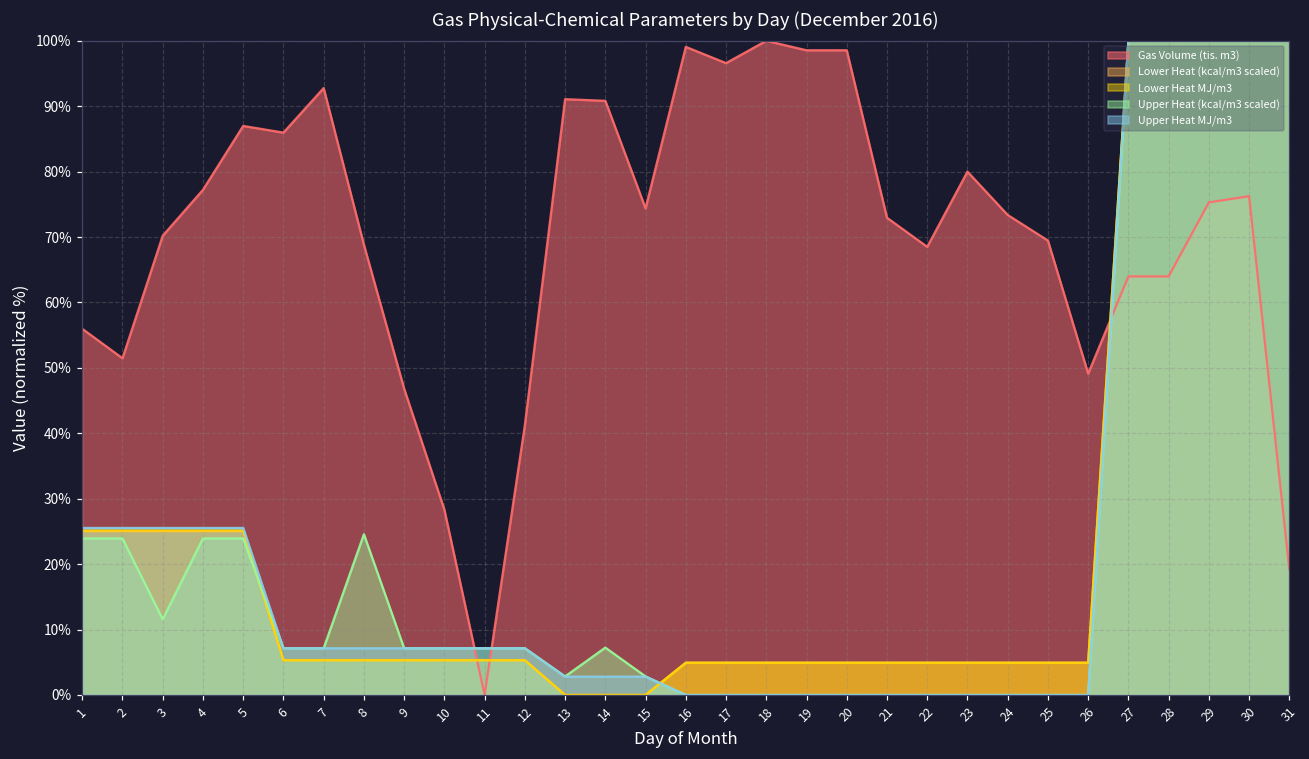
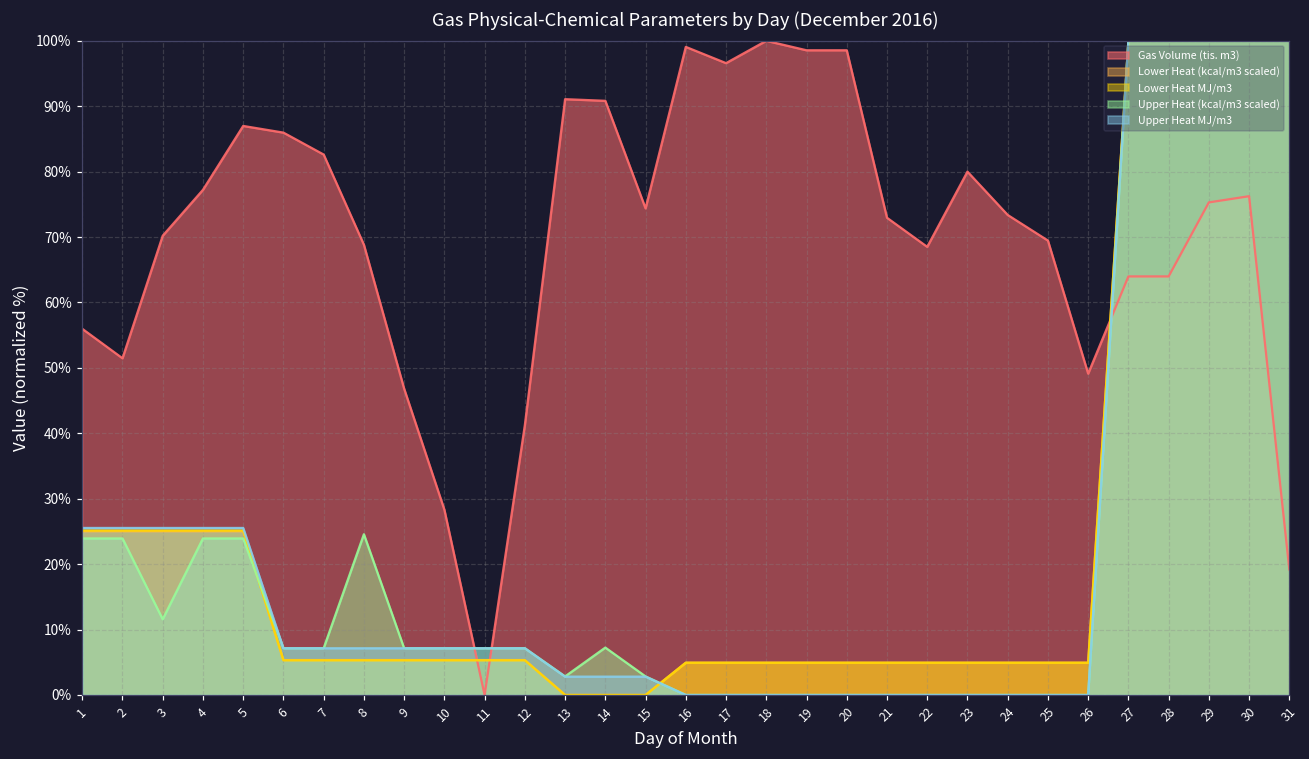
  {
    "Gas Volume (tis. m3)": {
      "1": "56%",
      "2": "51%",
      "3": "70%",
      "4": "77%",
      "5": "87%",
      "6": "86%",
-     "7": "93%",
+     "7": "83%",
      "8": "69%",
      "9": "47%",
      "10": "28%",
      "11": "0%",
      "12": "41%",
      "13": "91%",
      "14": "91%",
      "15": "74%",
      "16": "99%",
      "17": "97%",
      "18": "100%",
      "19": "99%",
      "20": "99%",
      "21": "73%",
      "22": "69%",
      "23": "80%",
      "24": "73%",
      "25": "69%",
      "26": "49%",
      "27": "64%",
      "28": "64%",
      "29": "75%",
      "30": "76%",
      "31": "19%"
    },
    "Upper Heat (kcal/m3 scaled)": {
      "1": "24%",
      "2": "24%",
      "3": "12%",
      "4": "24%",
      "5": "24%",
      "8": "25%",
      "14": "7%"
    },
    "Upper Heat MJ/m3": {
      "8": "7%",
      "14": "3%"
    }
  }
